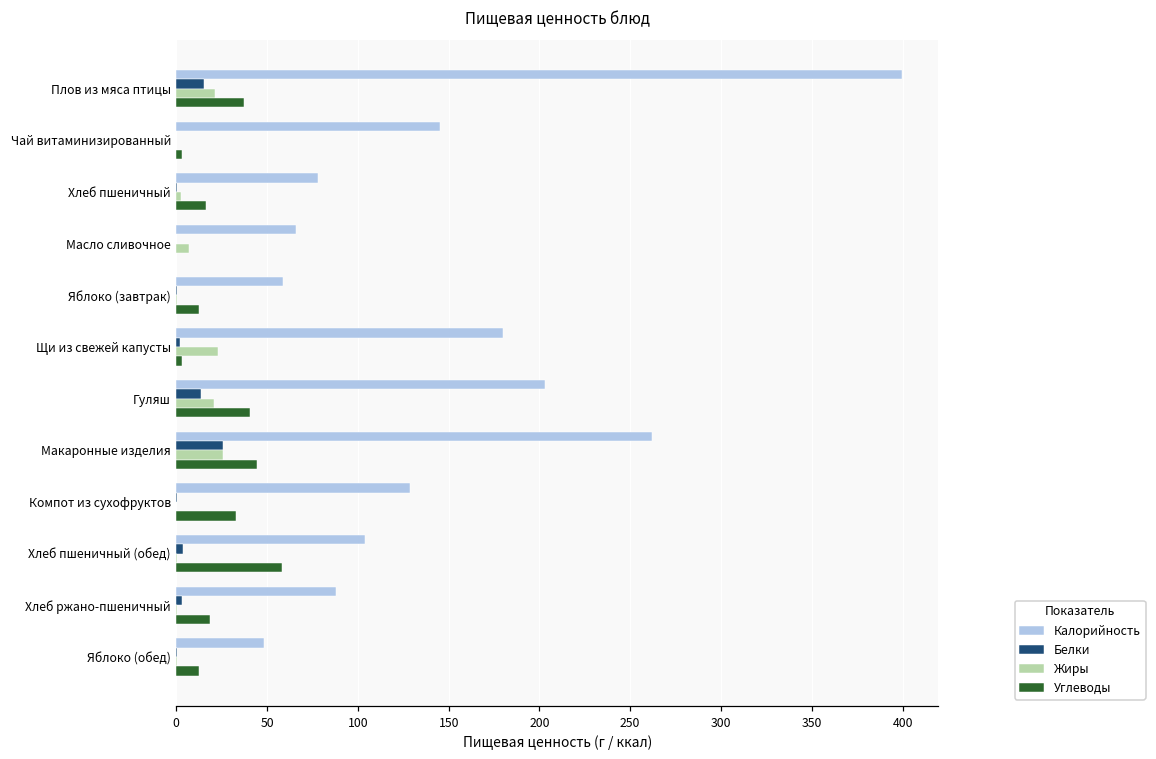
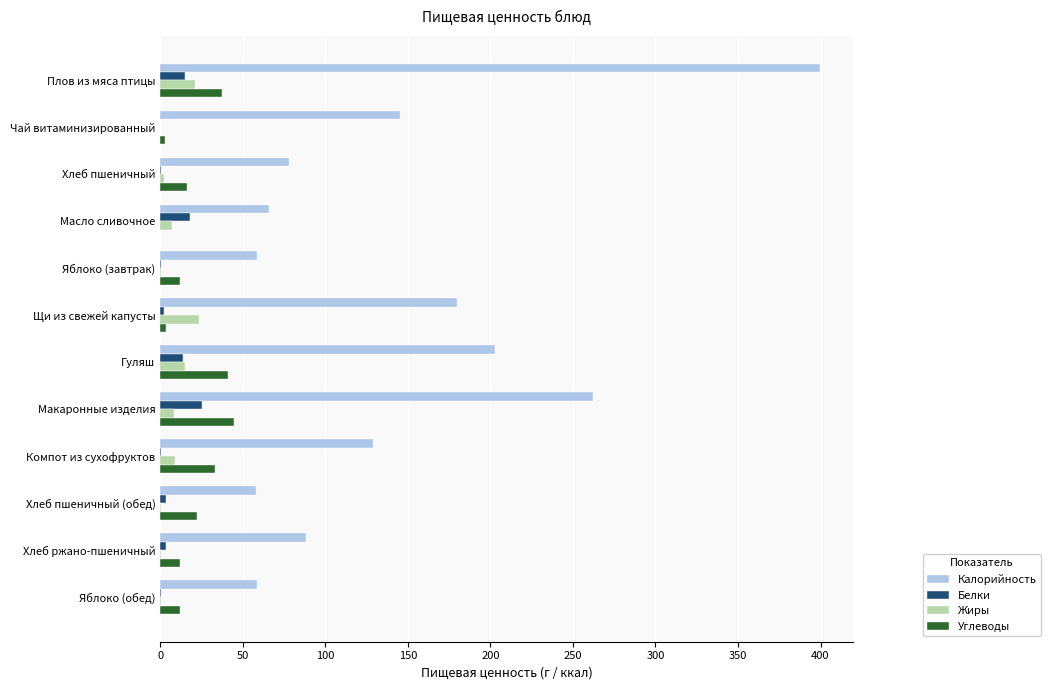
  {
    "Калорийность": {
      "Плов из мяса птицы": 400,
      "Чай витаминизированный": 145,
      "Хлеб пшеничный": 78,
      "Масло сливочное": 66,
      "Яблоко (завтрак)": 59,
      "Щи из свежей капусты": 180,
      "Гуляш": 203,
      "Макаронные изделия": 262,
      "Компот из сухофруктов": 129,
-     "Хлеб пшеничный (обед)": 104,
+     "Хлеб пшеничный (обед)": 58,
      "Хлеб ржано-пшеничный": 88,
-     "Яблоко (обед)": 48
+     "Яблоко (обед)": 59
    },
    "Белки": {
      "Плов из мяса птицы": 15,
      "Чай витаминизированный": 0,
-     "Масло сливочное": 0,
+     "Масло сливочное": 18,
      "Щи из свежей капусты": 2,
      "Гуляш": 14,
      "Макаронные изделия": 26,
      "Хлеб пшеничный (обед)": 4,
      "Хлеб ржано-пшеничный": 3
    },
    "Жиры": {
      "Плов из мяса птицы": 21,
      "Чай витаминизированный": 0,
      "Хлеб пшеничный": 2,
      "Масло сливочное": 7,
      "Щи из свежей капусты": 23,
-     "Гуляш": 21,
-     "Макаронные изделия": 26,
-     "Компот из сухофруктов": 0
+     "Гуляш": 15,
+     "Макаронные изделия": 8,
+     "Компот из сухофруктов": 9
    },
    "Углеводы": {
      "Плов из мяса птицы": 37,
      "Чай витаминизированный": 3,
      "Хлеб пшеничный": 16,
      "Яблоко (завтрак)": 12,
      "Щи из свежей капусты": 3,
      "Гуляш": 41,
      "Макаронные изделия": 45,
      "Компот из сухофруктов": 33,
-     "Хлеб пшеничный (обед)": 58,
-     "Хлеб ржано-пшеничный": 18,
+     "Хлеб пшеничный (обед)": 22,
+     "Хлеб ржано-пшеничный": 12,
      "Яблоко (обед)": 12
    }
  }
